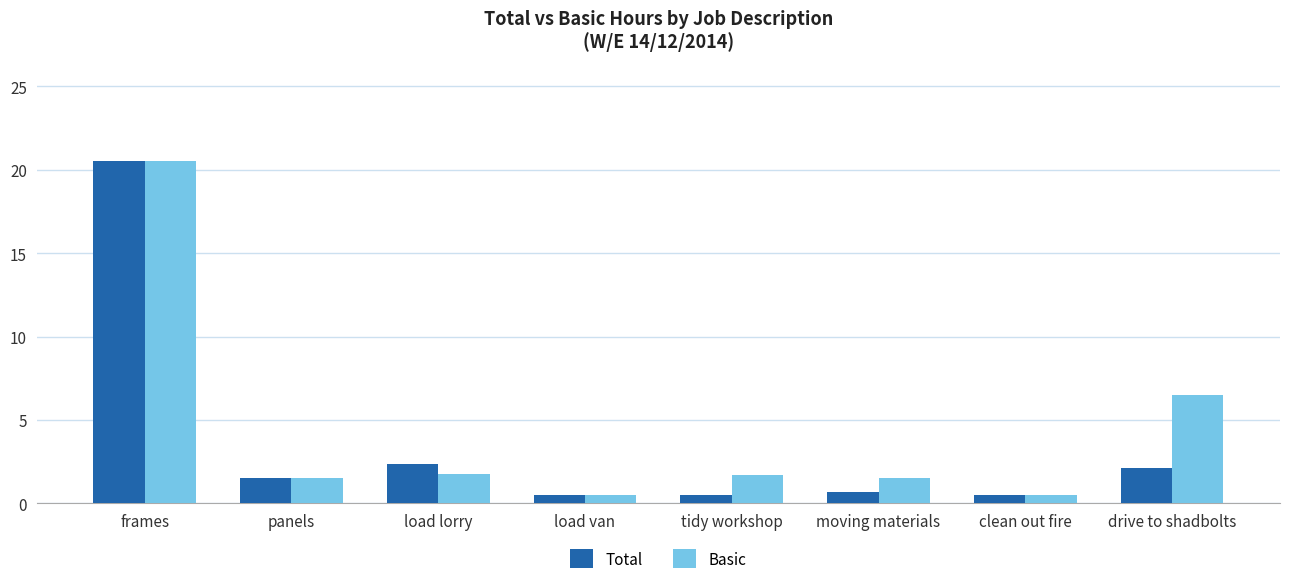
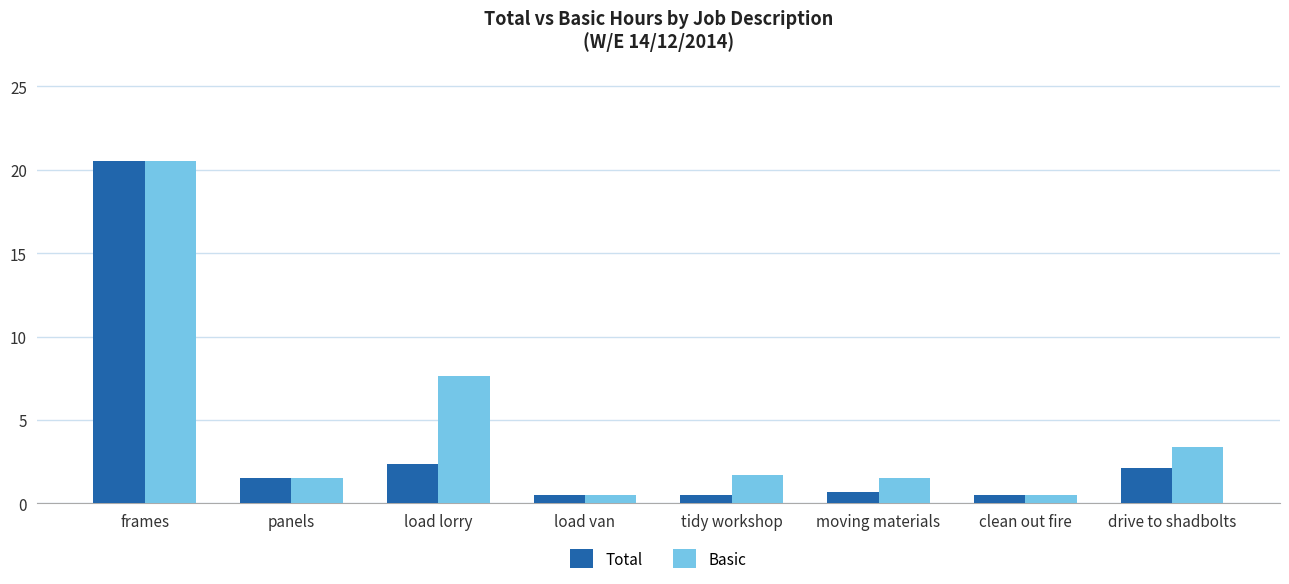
  {
    "Total": {
      "frames": 20.5,
      "panels": 1.5,
      "load lorry": 2.4,
      "load van": 0.5,
      "tidy workshop": 0.5,
      "moving materials": 0.7,
      "clean out fire": 0.5,
      "drive to shadbolts": 2.1
    },
    "Basic": {
      "frames": 20.5,
      "panels": 1.5,
-     "load lorry": 1.8,
+     "load lorry": 7.6,
      "load van": 0.5,
      "tidy workshop": 1.7,
      "moving materials": 1.5,
      "clean out fire": 0.5,
-     "drive to shadbolts": 6.5
+     "drive to shadbolts": 3.4
    }
  }
